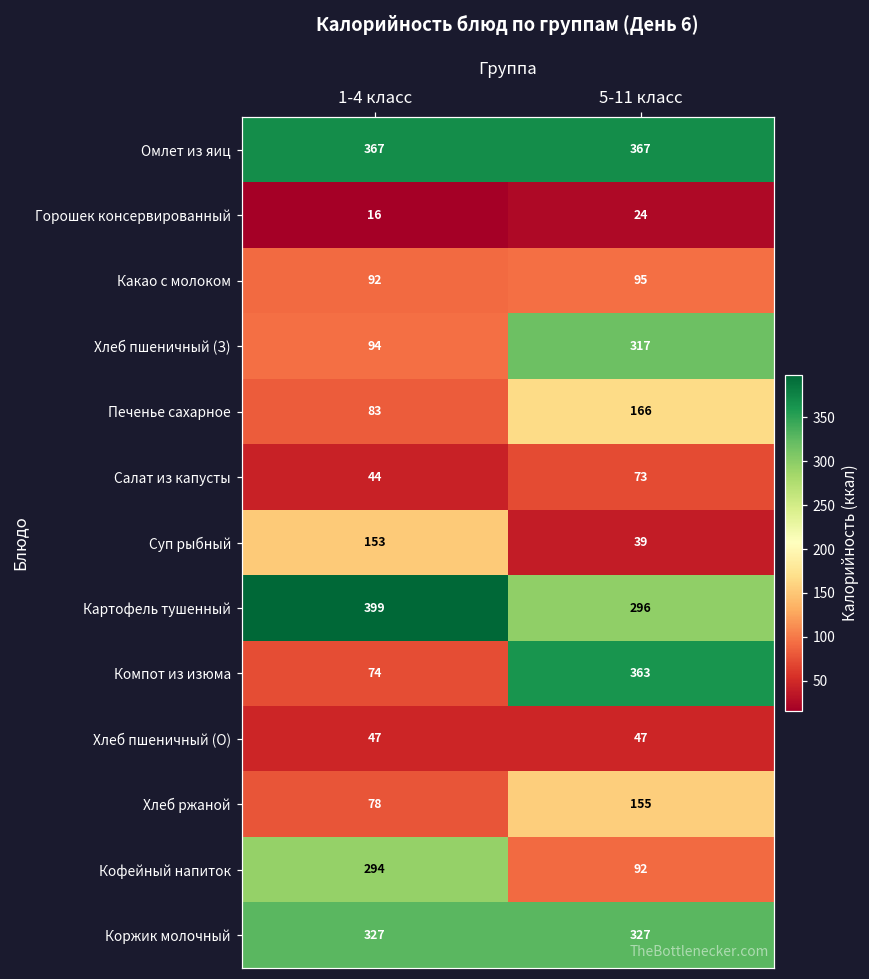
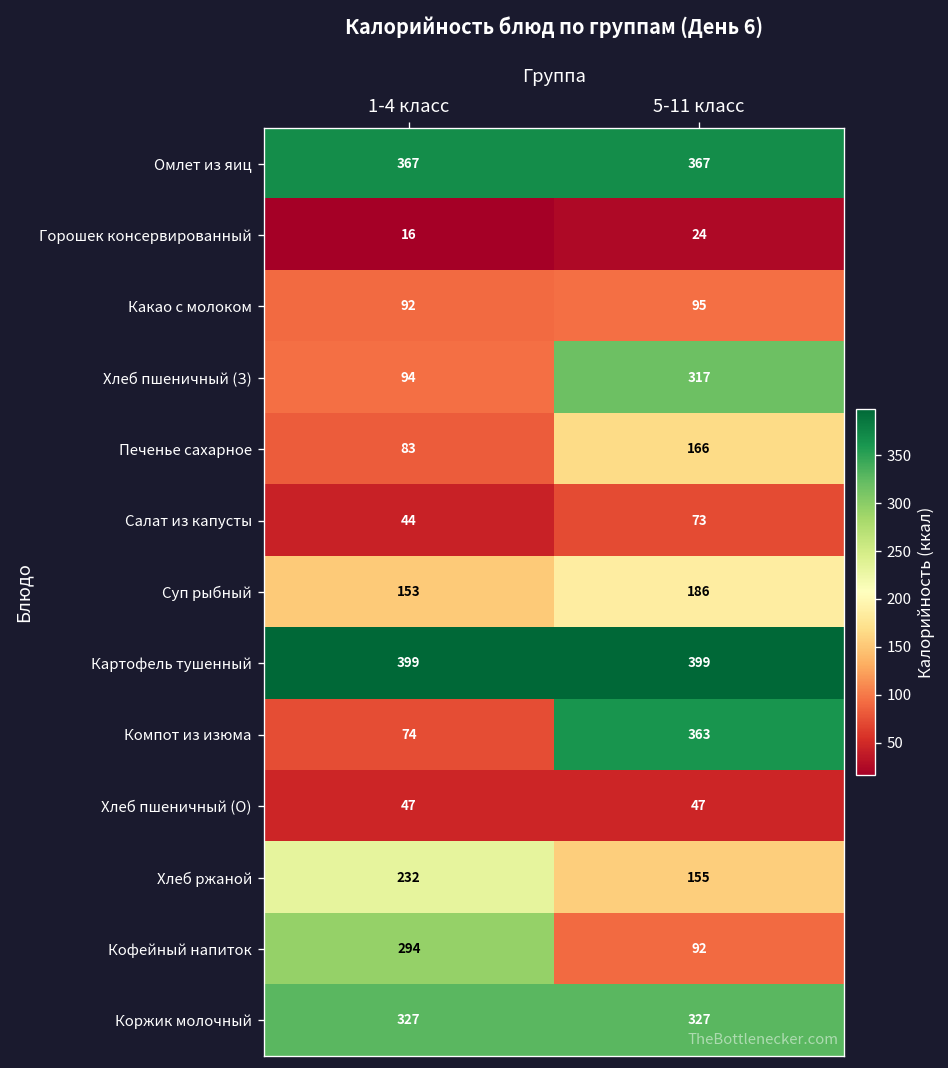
  {
    "Омлет из яиц": {
      "1-4 класс": 367,
      "5-11 класс": 367
    },
    "Горошек консервированный": {
      "1-4 класс": 16,
      "5-11 класс": 24
    },
    "Какао с молоком": {
      "1-4 класс": 92,
      "5-11 класс": 95
    },
    "Хлеб пшеничный (З)": {
      "1-4 класс": 94,
      "5-11 класс": 317
    },
    "Печенье сахарное": {
      "1-4 класс": 83,
      "5-11 класс": 166
    },
    "Салат из капусты": {
      "1-4 класс": 44,
      "5-11 класс": 73
    },
    "Суп рыбный": {
      "1-4 класс": 153,
-     "5-11 класс": 39
+     "5-11 класс": 186
    },
    "Картофель тушенный": {
      "1-4 класс": 399,
-     "5-11 класс": 296
+     "5-11 класс": 399
    },
    "Компот из изюма": {
      "1-4 класс": 74,
      "5-11 класс": 363
    },
    "Хлеб пшеничный (О)": {
      "1-4 класс": 47,
      "5-11 класс": 47
    },
    "Хлеб ржаной": {
-     "1-4 класс": 78,
+     "1-4 класс": 232,
      "5-11 класс": 155
    },
    "Кофейный напиток": {
      "1-4 класс": 294,
      "5-11 класс": 92
    },
    "Коржик молочный": {
      "1-4 класс": 327
    }
  }
